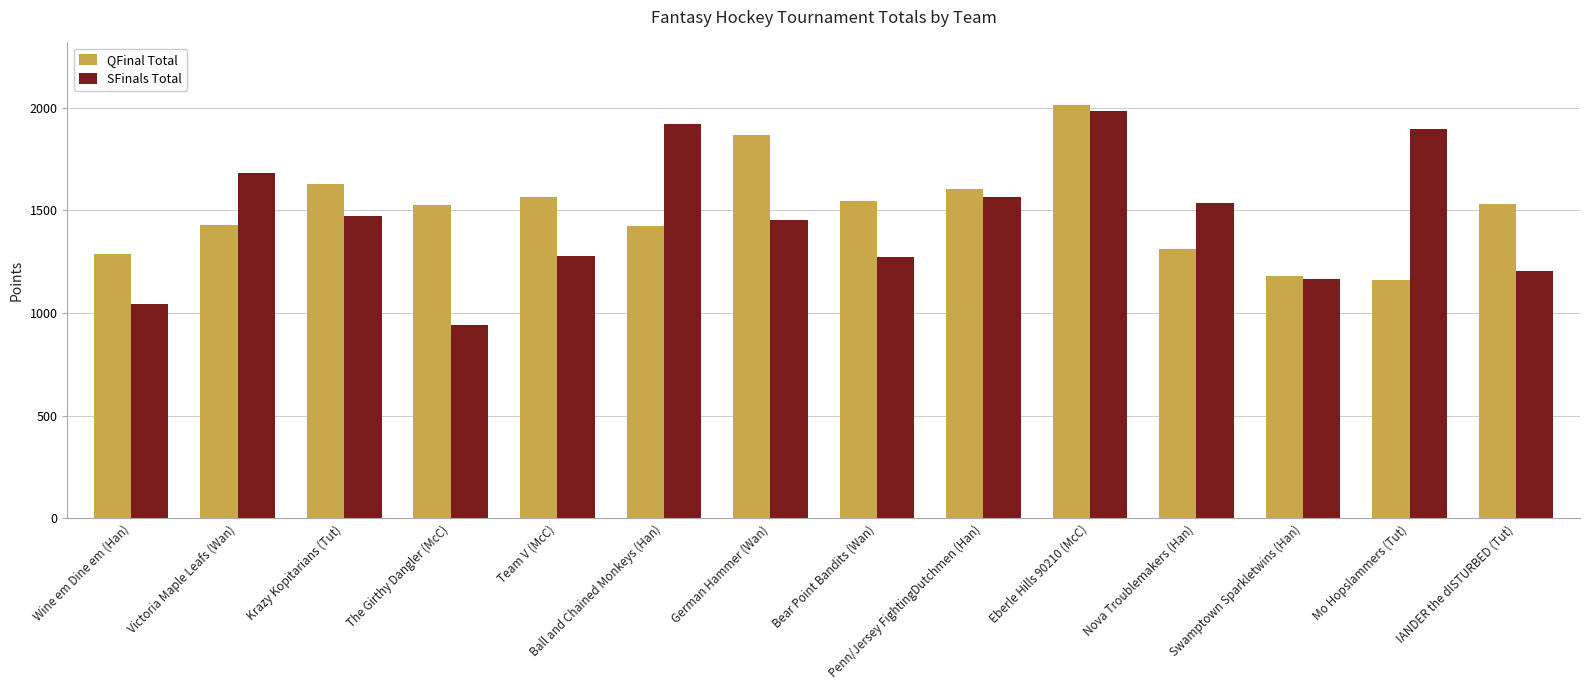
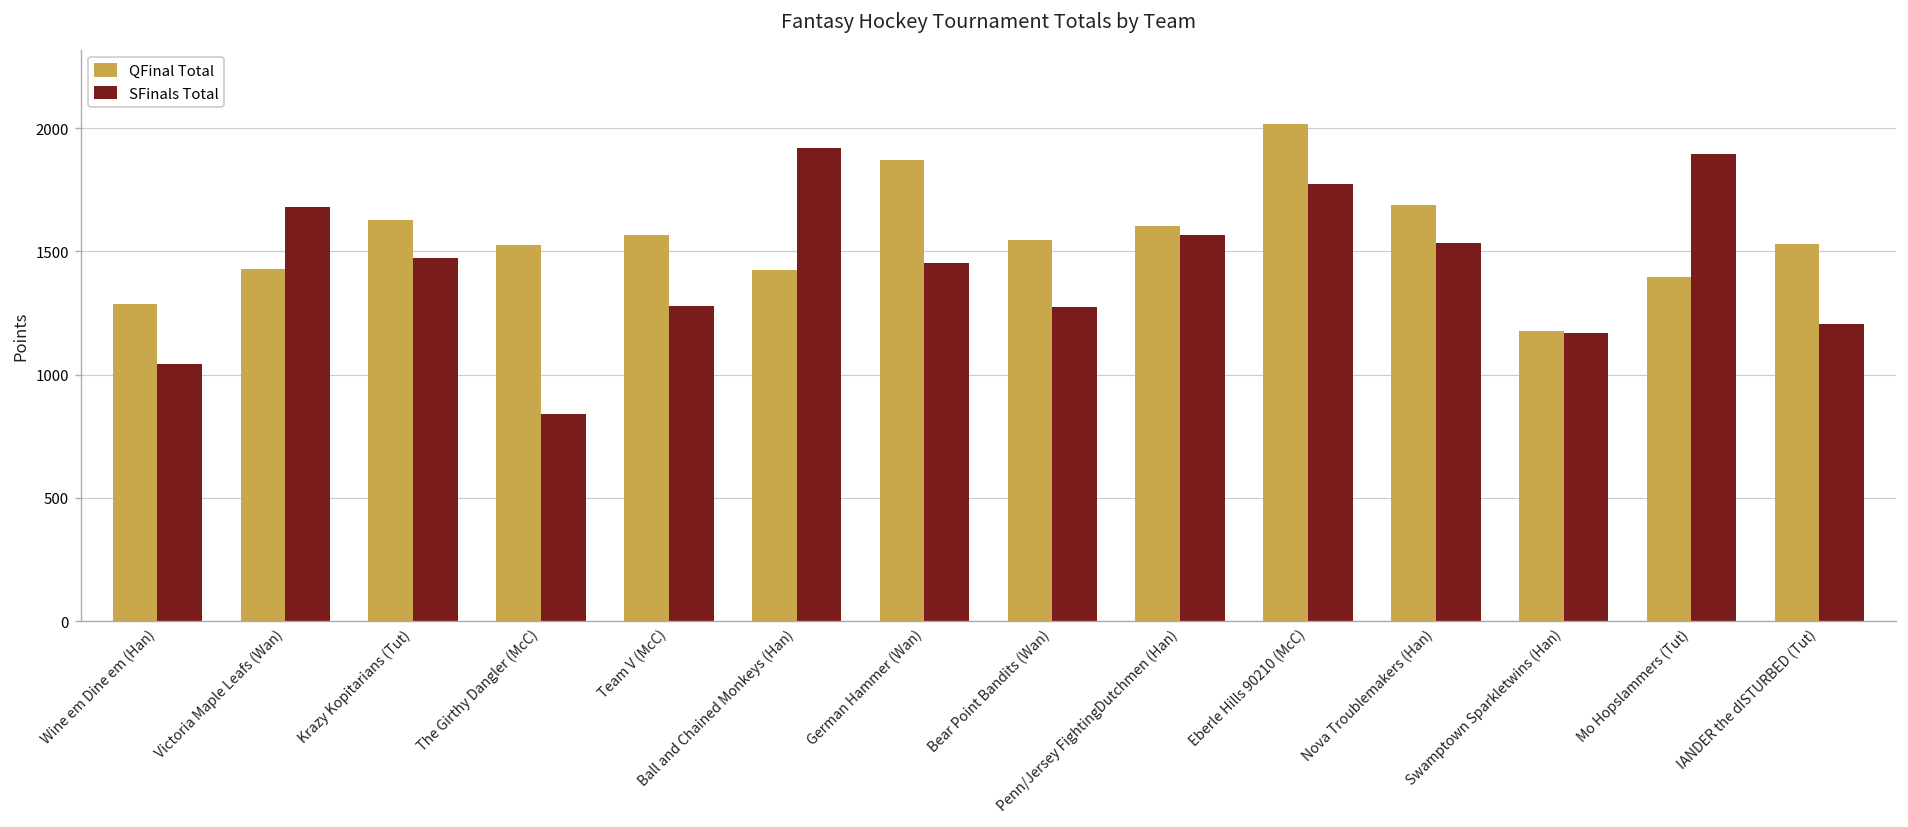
  {
    "QFinal Total": {
      "Wine em Dine em (Han)": 1290,
      "Victoria Maple Leafs (Wan)": 1430,
      "Krazy Kopitarians (Tut)": 1630,
      "The Girthy Dangler (McC)": 1530,
      "Team V (McC)": 1570,
      "Ball and Chained Monkeys (Han)": 1430,
      "German Hammer (Wan)": 1870,
      "Bear Point Bandits (Wan)": 1550,
      "Penn/Jersey FightingDutchmen (Han)": 1600,
      "Eberle Hills 90210 (McC)": 2020,
-     "Nova Troublemakers (Han)": 1310,
+     "Nova Troublemakers (Han)": 1690,
      "Swamptown Sparkletwins (Han)": 1180,
-     "Mo Hopslammers (Tut)": 1160,
+     "Mo Hopslammers (Tut)": 1400,
      "IANDER the dISTURBED (Tut)": 1530
    },
    "SFinals Total": {
      "Wine em Dine em (Han)": 1040,
      "Victoria Maple Leafs (Wan)": 1680,
      "Krazy Kopitarians (Tut)": 1470,
-     "The Girthy Dangler (McC)": 940,
+     "The Girthy Dangler (McC)": 840,
      "Team V (McC)": 1280,
      "Ball and Chained Monkeys (Han)": 1920,
      "German Hammer (Wan)": 1450,
      "Bear Point Bandits (Wan)": 1270,
      "Penn/Jersey FightingDutchmen (Han)": 1570,
-     "Eberle Hills 90210 (McC)": 1980,
+     "Eberle Hills 90210 (McC)": 1770,
      "Nova Troublemakers (Han)": 1540,
      "Swamptown Sparkletwins (Han)": 1170,
      "Mo Hopslammers (Tut)": 1890,
      "IANDER the dISTURBED (Tut)": 1200
    }
  }
